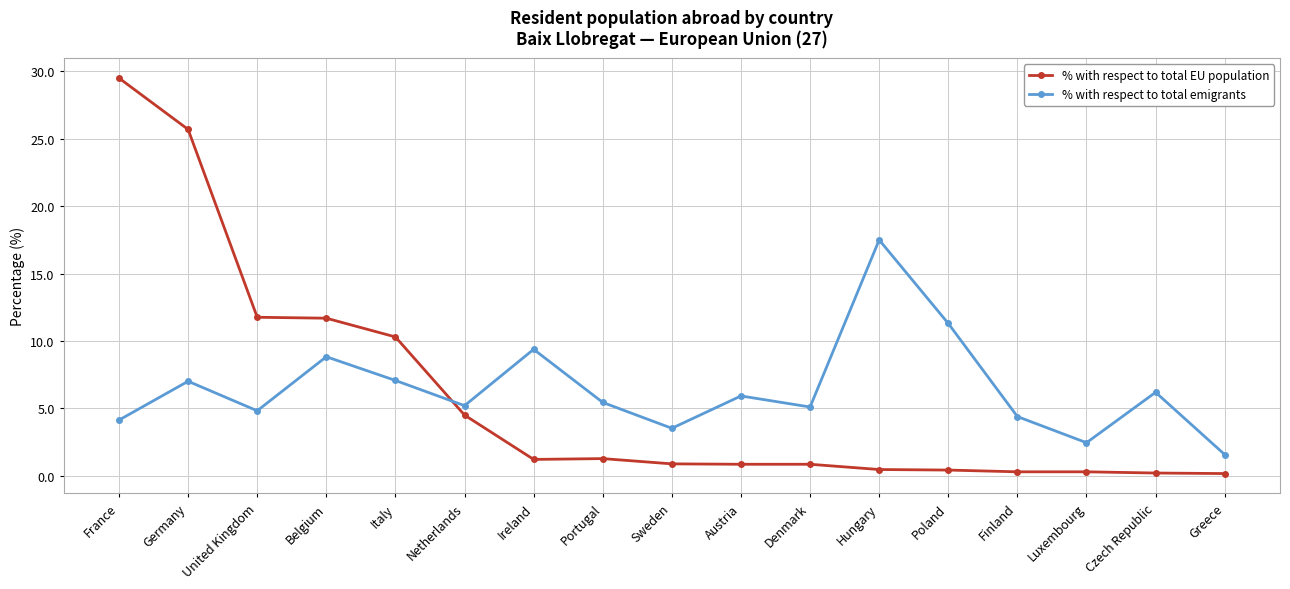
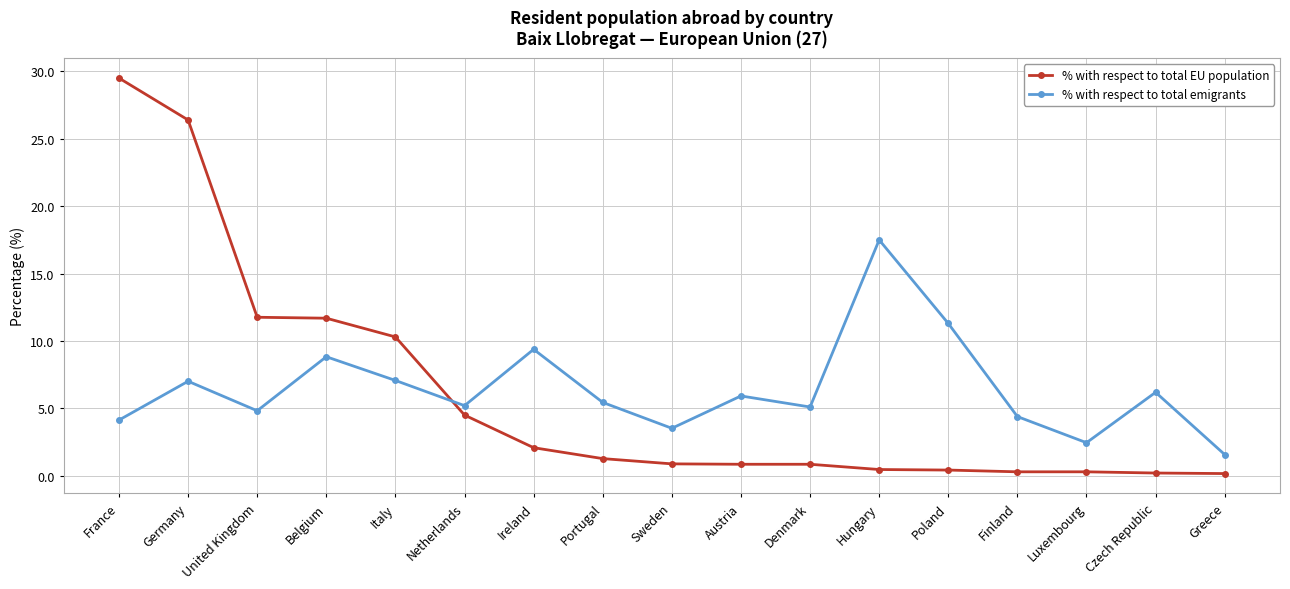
  {
    "% with respect to total EU population": {
      "France": 29.5,
-     "Germany": 25.7,
+     "Germany": 26.4,
      "United Kingdom": 11.8,
      "Belgium": 11.7,
      "Italy": 10.3,
      "Netherlands": 4.5,
-     "Ireland": 1.2,
+     "Ireland": 2.1,
      "Portugal": 1.3,
      "Sweden": 0.9,
      "Austria": 0.9,
      "Denmark": 0.9,
      "Hungary": 0.5,
      "Poland": 0.4,
      "Finland": 0.3,
      "Luxembourg": 0.3,
      "Czech Republic": 0.2,
      "Greece": 0.2
    },
    "% with respect to total emigrants": {
      "France": 4.1,
      "Germany": 7.0,
      "United Kingdom": 4.8,
      "Belgium": 8.8,
      "Italy": 7.1,
      "Netherlands": 5.2,
      "Ireland": 9.4,
      "Portugal": 5.4,
      "Sweden": 3.5,
      "Austria": 5.9,
      "Denmark": 5.1,
      "Hungary": 17.5,
      "Poland": 11.3,
      "Finland": 4.4,
      "Luxembourg": 2.5,
      "Czech Republic": 6.2,
      "Greece": 1.6
    }
  }
